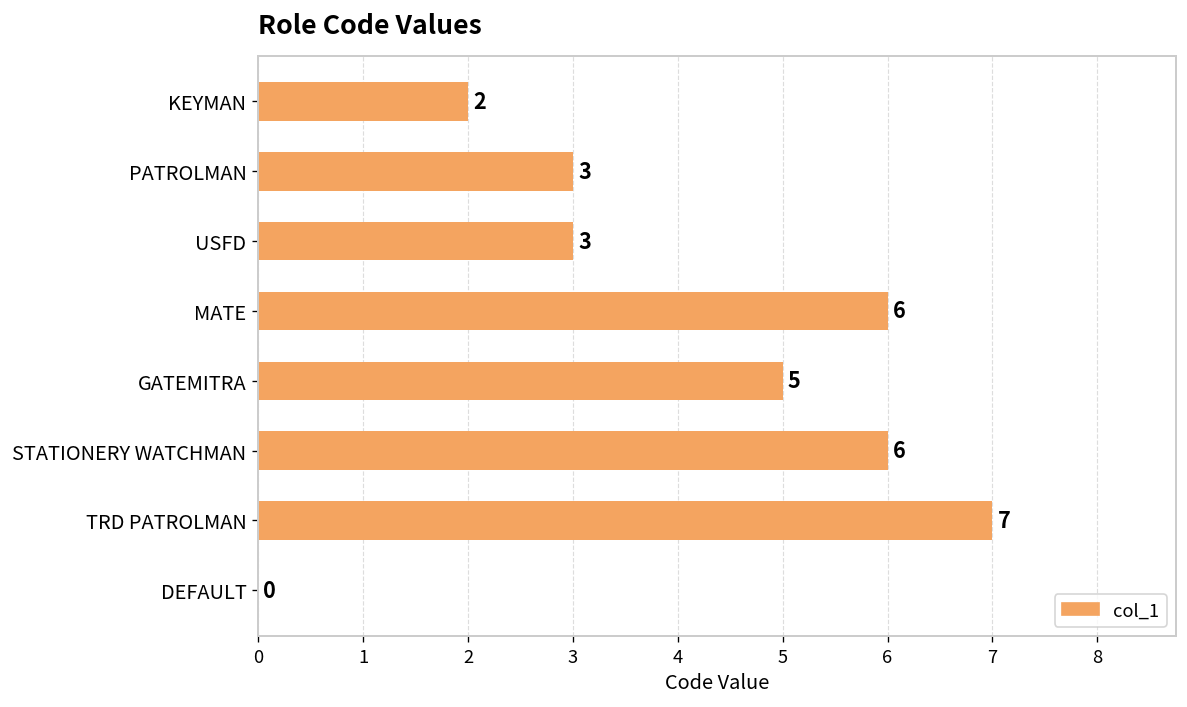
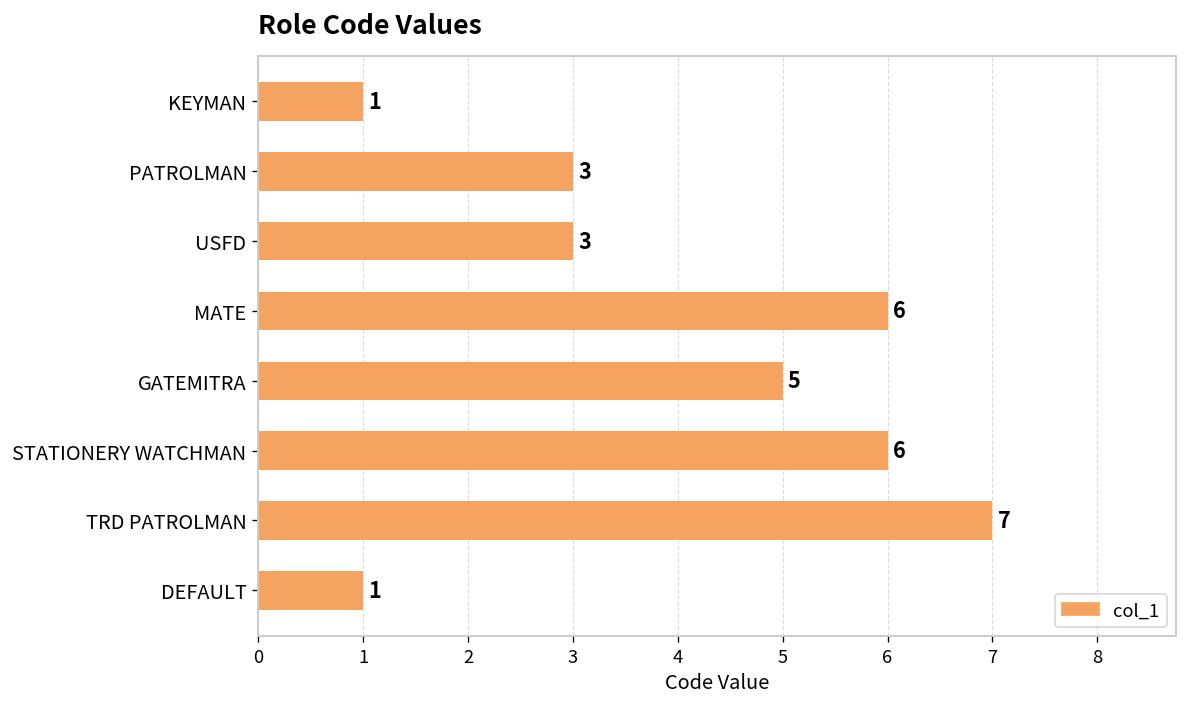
  {
-   "KEYMAN": 2,
+   "KEYMAN": 1,
    "PATROLMAN": 3,
    "USFD": 3,
    "MATE": 6,
    "GATEMITRA": 5,
    "STATIONERY WATCHMAN": 6,
    "TRD PATROLMAN": 7,
-   "DEFAULT": 0
+   "DEFAULT": 1
  }
